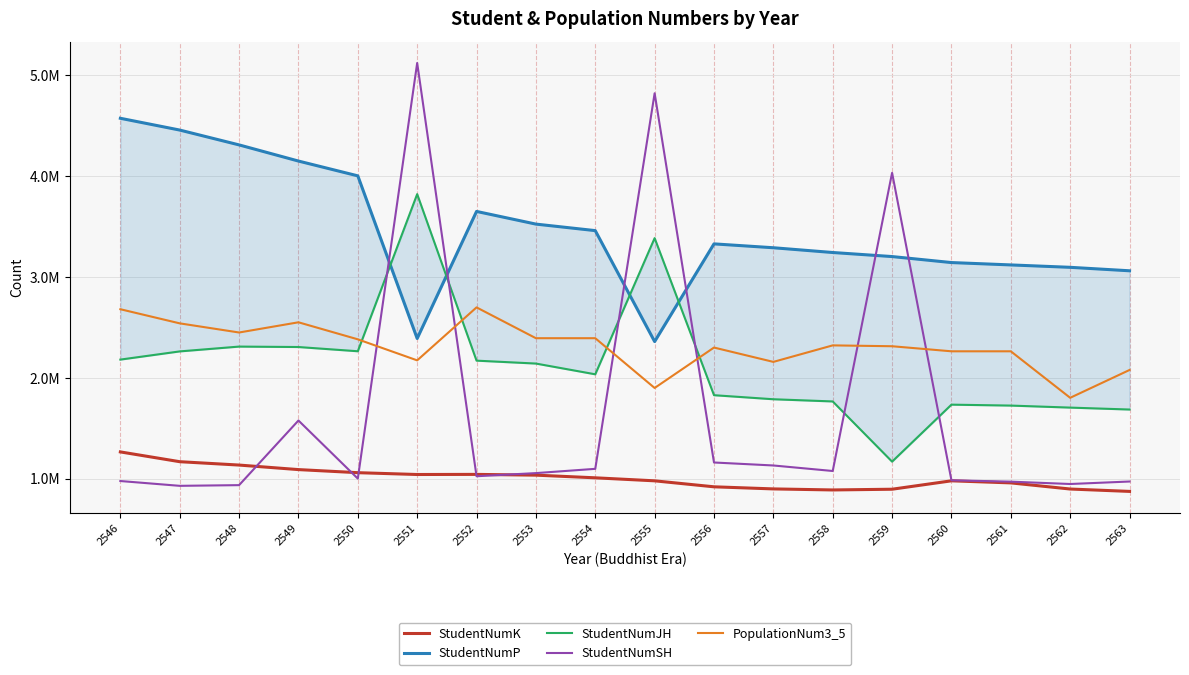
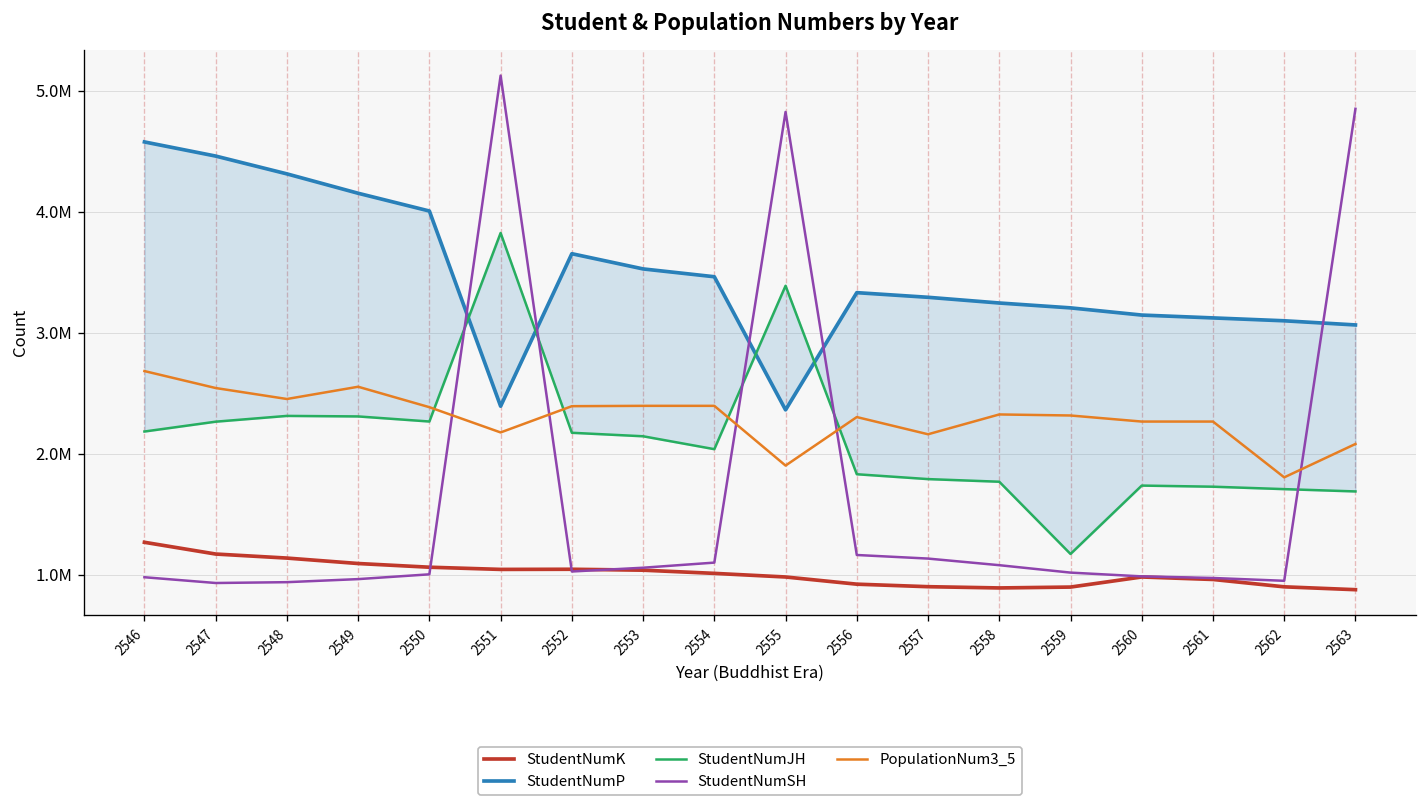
  {
    "StudentNumK": {
      "2546": 1270000,
      "2547": 1170000,
      "2548": 1140000,
      "2549": 1090000,
      "2550": 1060000,
      "2551": 1040000,
      "2554": 1010000,
      "2555": 980000,
      "2556": 920000,
      "2557": 900000,
      "2558": 890000,
      "2559": 900000,
      "2562": 900000,
      "2563": 880000
    },
    "StudentNumJH": {
      "2546": 2180000,
      "2547": 2260000,
      "2548": 2310000,
      "2549": 2310000,
      "2550": 2270000,
      "2552": 2170000,
      "2553": 2140000,
      "2554": 2040000,
      "2556": 1830000,
      "2557": 1790000,
      "2558": 1770000,
      "2559": 1170000,
      "2560": 1740000,
      "2561": 1730000,
      "2562": 1710000,
      "2563": 1690000
    },
    "StudentNumSH": {
      "2546": 980000,
      "2547": 930000,
      "2548": 940000,
-     "2549": 1580000,
+     "2549": 960000,
      "2550": 1000000,
      "2551": 5120000,
      "2554": 1100000,
      "2555": 4820000,
      "2556": 1160000,
      "2557": 1130000,
      "2558": 1080000,
-     "2559": 4030000,
+     "2559": 1020000,
      "2562": 950000,
-     "2563": 970000
+     "2563": 4850000
    },
    "PopulationNum3_5": {
      "2546": 2680000,
      "2547": 2540000,
      "2548": 2450000,
      "2549": 2550000,
      "2550": 2380000,
      "2551": 2180000,
-     "2552": 2700000,
+     "2552": 2390000,
      "2553": 2390000,
      "2554": 2390000,
      "2555": 1900000,
      "2556": 2300000,
      "2557": 2160000,
      "2558": 2320000,
      "2559": 2320000,
      "2560": 2260000,
      "2561": 2260000,
      "2562": 1800000,
      "2563": 2080000
    }
  }
